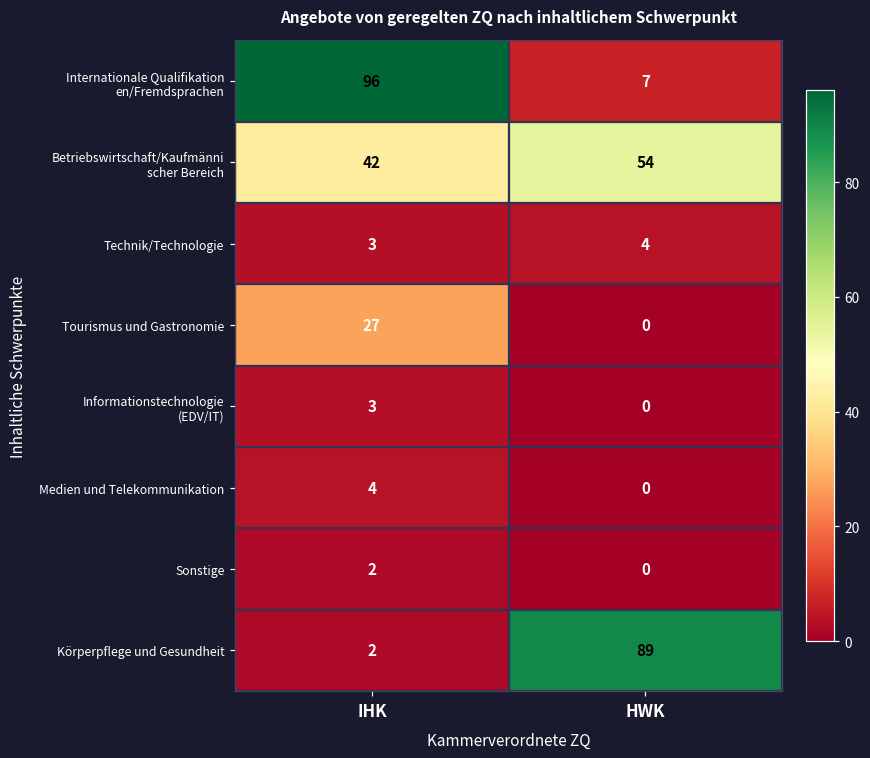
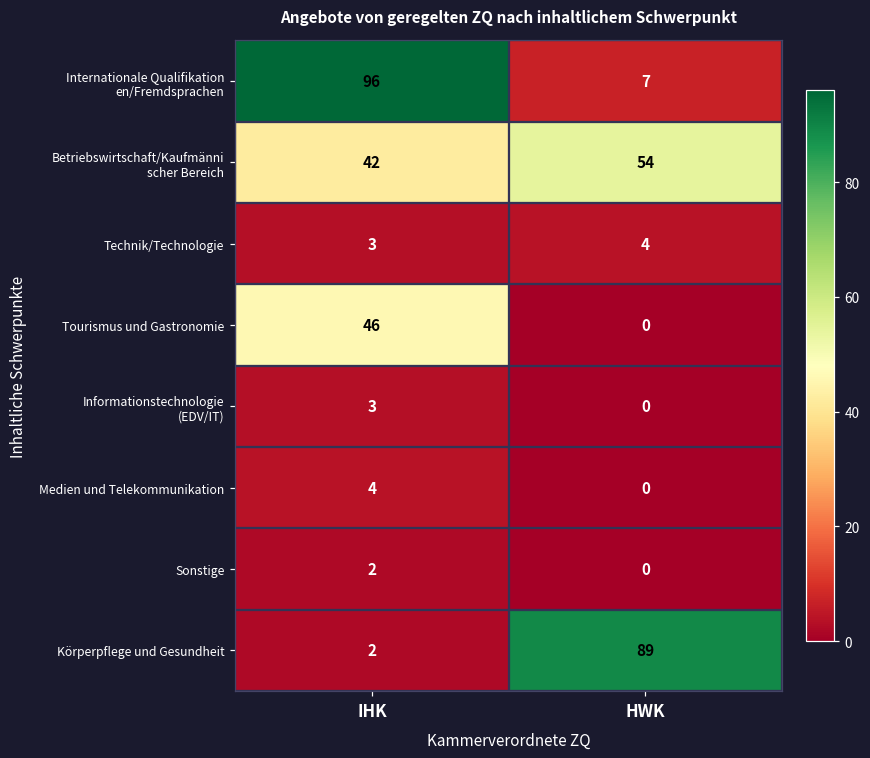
  {
    "Internationale Qualifikation en/Fremdsprachen": {
      "IHK": 96,
      "HWK": 7
    },
    "Betriebswirtschaft/Kaufmänni scher Bereich": {
      "IHK": 42,
      "HWK": 54
    },
    "Technik/Technologie": {
      "IHK": 3,
      "HWK": 4
    },
    "Tourismus und Gastronomie": {
-     "IHK": 27,
+     "IHK": 46,
      "HWK": 0
    },
    "Informationstechnologie (EDV/IT)": {
      "IHK": 3,
      "HWK": 0
    },
    "Medien und Telekommunikation": {
      "IHK": 4,
      "HWK": 0
    },
    "Sonstige": {
      "IHK": 2,
      "HWK": 0
    },
    "Körperpflege und Gesundheit": {
      "IHK": 2,
      "HWK": 89
    }
  }
